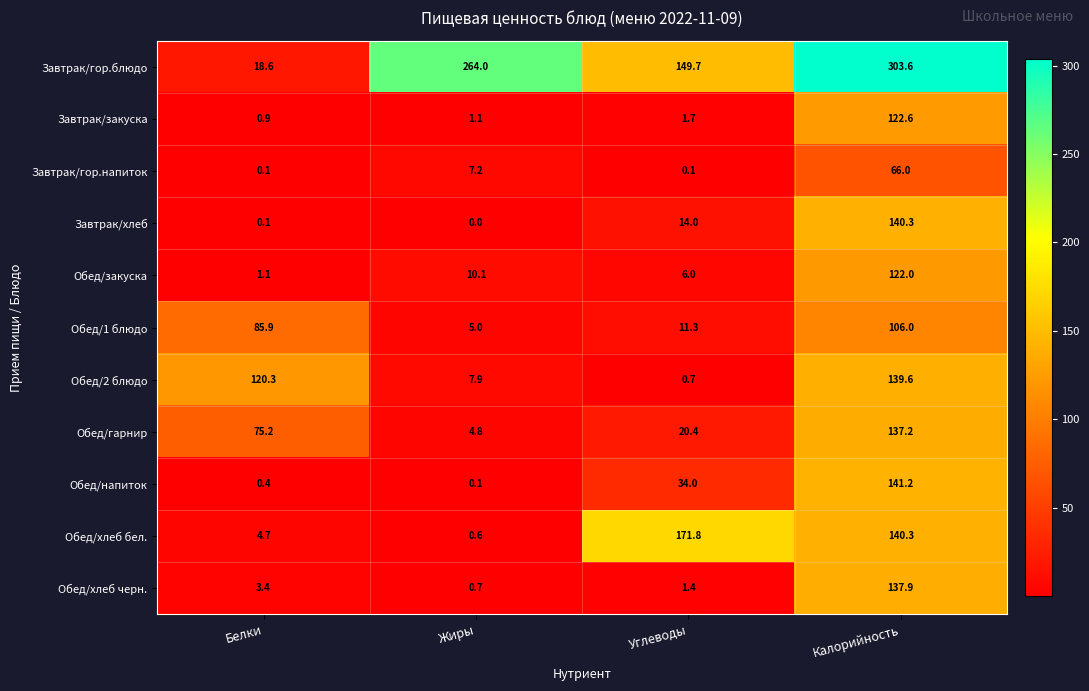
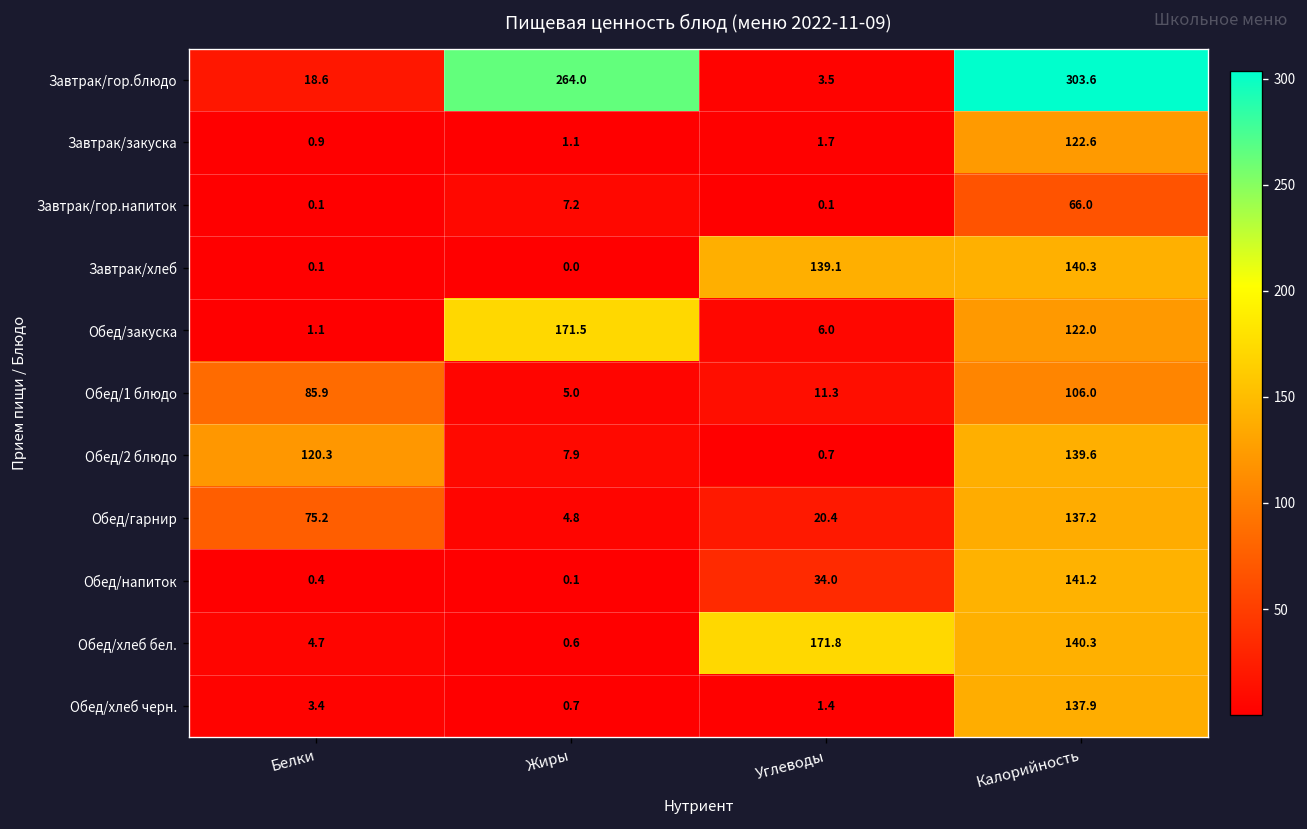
  {
    "Завтрак/гор.блюдо": {
      "Белки": 18.6,
      "Жиры": 264.0,
-     "Углеводы": 149.7,
+     "Углеводы": 3.5,
      "Калорийность": 303.6
    },
    "Завтрак/закуска": {
      "Белки": 0.9,
      "Жиры": 1.1,
      "Углеводы": 1.7,
      "Калорийность": 122.6
    },
    "Завтрак/гор.напиток": {
      "Белки": 0.1,
      "Жиры": 7.2,
      "Углеводы": 0.1,
      "Калорийность": 66.0
    },
    "Завтрак/хлеб": {
      "Белки": 0.1,
      "Жиры": 0.0,
-     "Углеводы": 14.0,
+     "Углеводы": 139.1,
      "Калорийность": 140.3
    },
    "Обед/закуска": {
      "Белки": 1.1,
-     "Жиры": 10.1,
+     "Жиры": 171.5,
      "Углеводы": 6.0,
      "Калорийность": 122.0
    },
    "Обед/1 блюдо": {
      "Белки": 85.9,
      "Жиры": 5.0,
      "Углеводы": 11.3,
      "Калорийность": 106.0
    },
    "Обед/2 блюдо": {
      "Белки": 120.3,
      "Жиры": 7.9,
      "Углеводы": 0.7,
      "Калорийность": 139.6
    },
    "Обед/гарнир": {
      "Белки": 75.2,
      "Жиры": 4.8,
      "Углеводы": 20.4,
      "Калорийность": 137.2
    },
    "Обед/напиток": {
      "Белки": 0.4,
      "Жиры": 0.1,
      "Углеводы": 34.0,
      "Калорийность": 141.2
    },
    "Обед/хлеб бел.": {
      "Белки": 4.7,
      "Жиры": 0.6,
      "Углеводы": 171.8,
      "Калорийность": 140.3
    },
    "Обед/хлеб черн.": {
      "Белки": 3.4,
      "Жиры": 0.7,
      "Углеводы": 1.4,
      "Калорийность": 137.9
    }
  }
